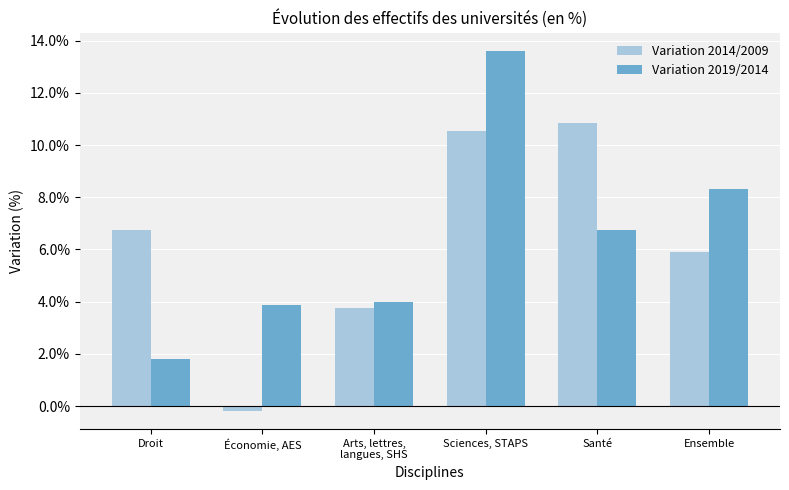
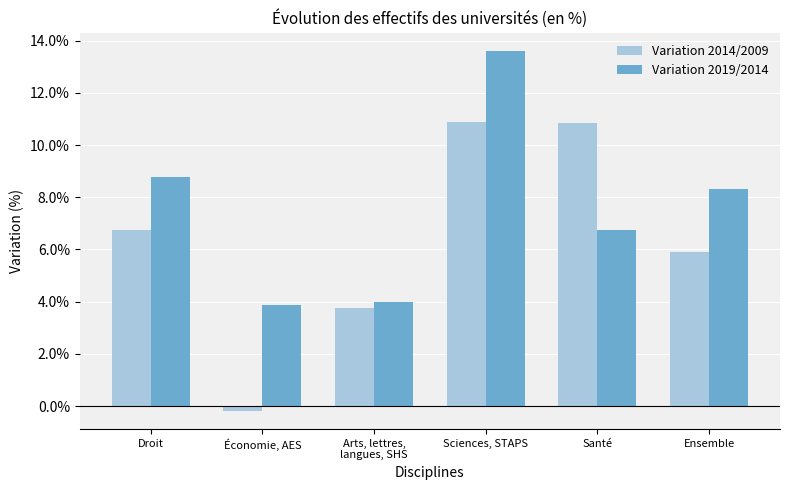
  {
    "Variation 2014/2009": {
      "Droit": "6.7%",
      "Économie, AES": "-0.2%",
      "Arts, lettres, langues, SHS": "3.7%",
-     "Sciences, STAPS": "10.5%",
+     "Sciences, STAPS": "10.9%",
      "Santé": "10.8%",
      "Ensemble": "5.9%"
    },
    "Variation 2019/2014": {
-     "Droit": "1.8%",
+     "Droit": "8.8%",
      "Économie, AES": "3.9%",
      "Arts, lettres, langues, SHS": "4.0%",
      "Sciences, STAPS": "13.6%",
      "Santé": "6.7%",
      "Ensemble": "8.3%"
    }
  }
